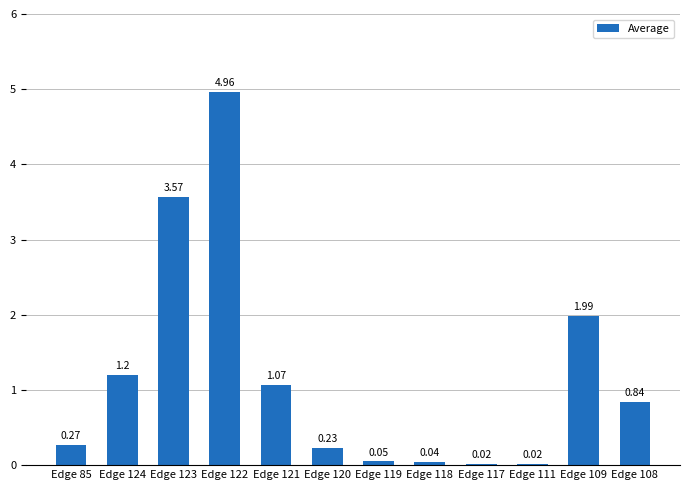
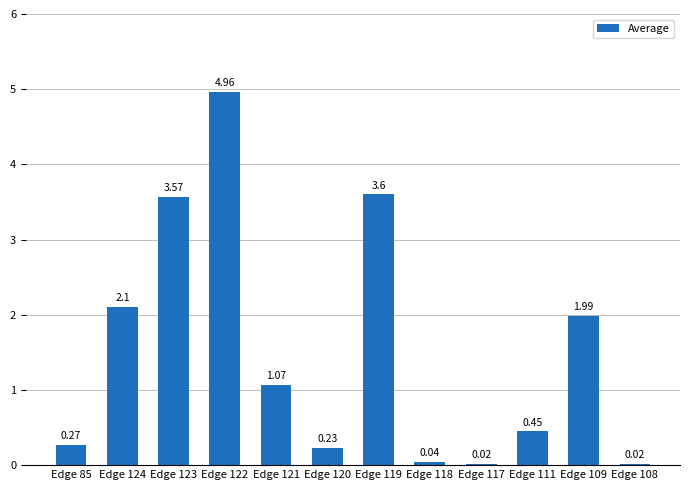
  {
    "Edge 85": 0.27,
-   "Edge 124": 1.2,
+   "Edge 124": 2.1,
    "Edge 123": 3.57,
    "Edge 122": 4.96,
    "Edge 121": 1.07,
    "Edge 120": 0.23,
-   "Edge 119": 0.05,
+   "Edge 119": 3.6,
    "Edge 118": 0.04,
    "Edge 117": 0.02,
-   "Edge 111": 0.02,
+   "Edge 111": 0.45,
    "Edge 109": 1.99,
-   "Edge 108": 0.84
+   "Edge 108": 0.02
  }
